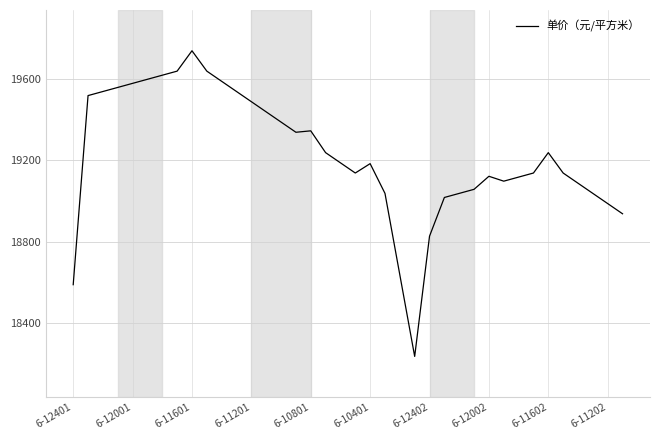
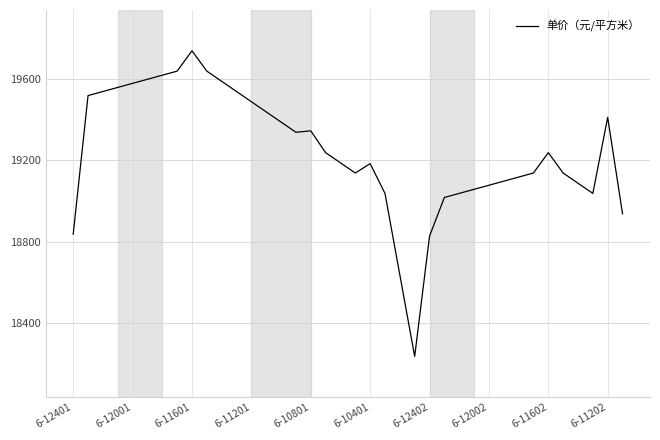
  {
-   "6-12401": 18590,
+   "6-12401": 18840,
    "6-12001": 19580,
    "6-11601": 19740,
    "6-11201": 19490,
    "6-10801": 19350,
    "6-10401": 19180,
    "6-12402": 18830,
-   "6-12002": 19120,
+   "6-12002": 19080,
    "6-11602": 19240,
-   "6-11202": 18990
+   "6-11202": 19410
  }
